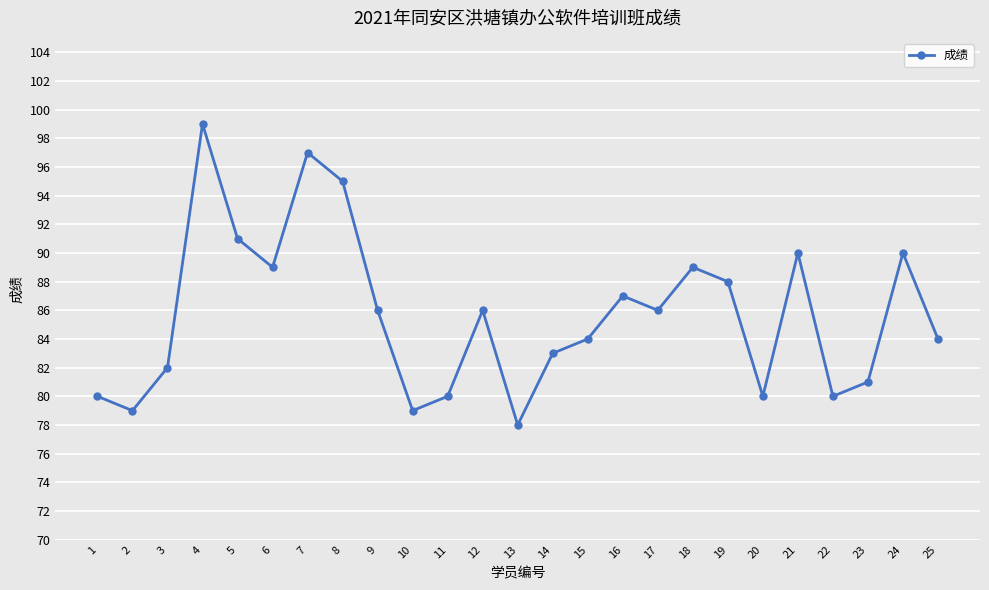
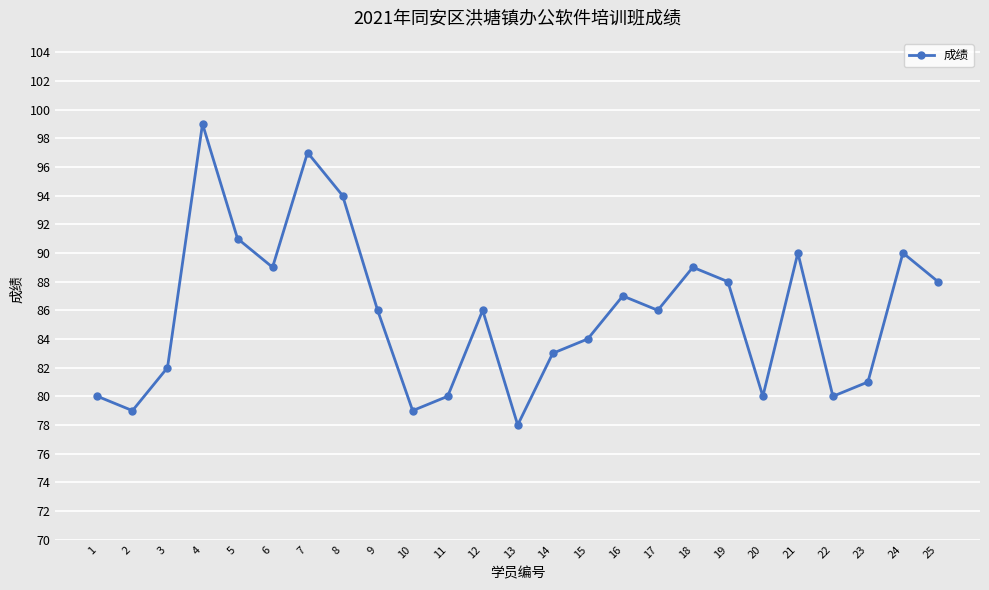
  {
    "1": 80,
    "2": 79,
    "3": 82,
    "4": 99,
    "5": 91,
    "6": 89,
    "7": 97,
-   "8": 95,
+   "8": 94,
    "9": 86,
    "10": 79,
    "11": 80,
    "12": 86,
    "13": 78,
    "14": 83,
    "15": 84,
    "16": 87,
    "17": 86,
    "18": 89,
    "19": 88,
    "20": 80,
    "21": 90,
    "22": 80,
    "23": 81,
    "24": 90,
-   "25": 84
+   "25": 88
  }
